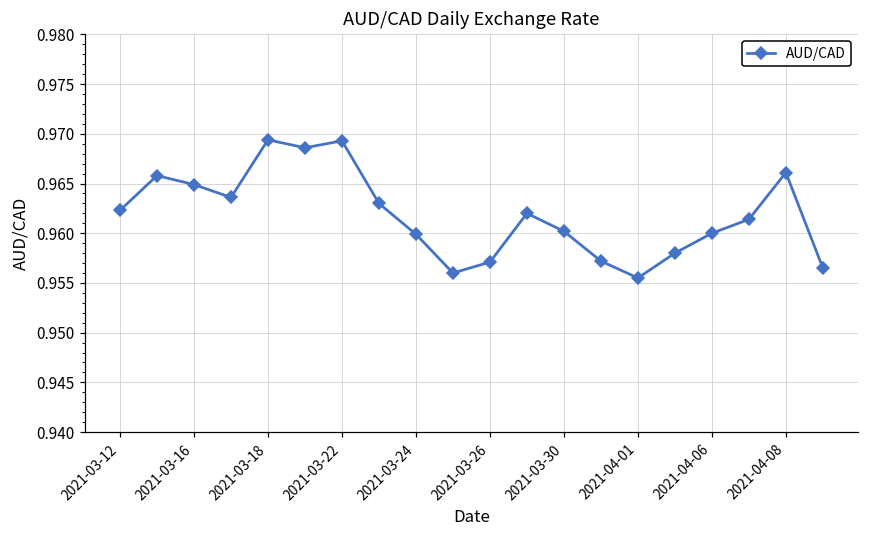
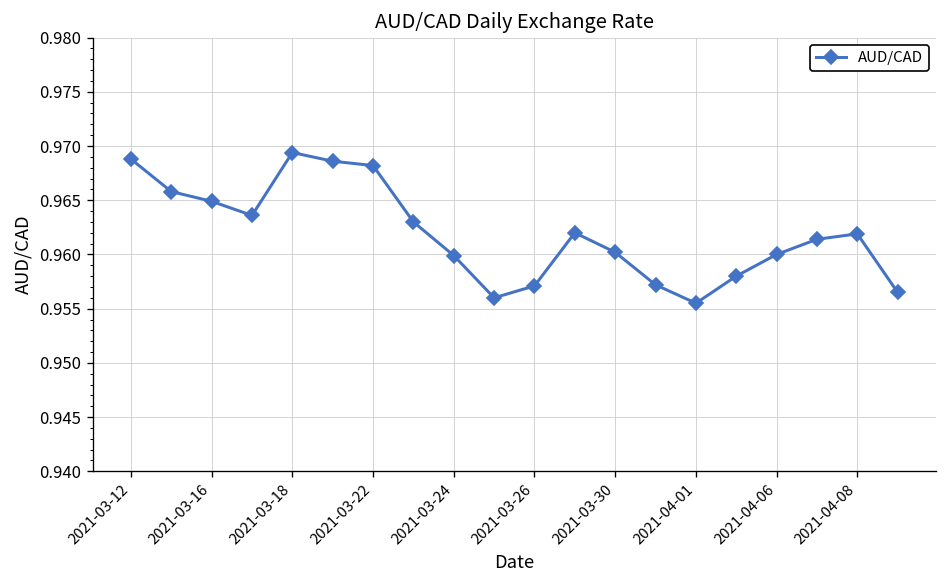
  {
-   "2021-03-12": 0.962,
+   "2021-03-12": 0.969,
    "2021-03-16": 0.965,
    "2021-03-18": 0.969,
-   "2021-03-22": 0.969,
+   "2021-03-22": 0.968,
    "2021-03-24": 0.960,
    "2021-03-26": 0.957,
    "2021-03-30": 0.960,
    "2021-04-01": 0.956,
    "2021-04-06": 0.960,
-   "2021-04-08": 0.966
+   "2021-04-08": 0.962
  }
